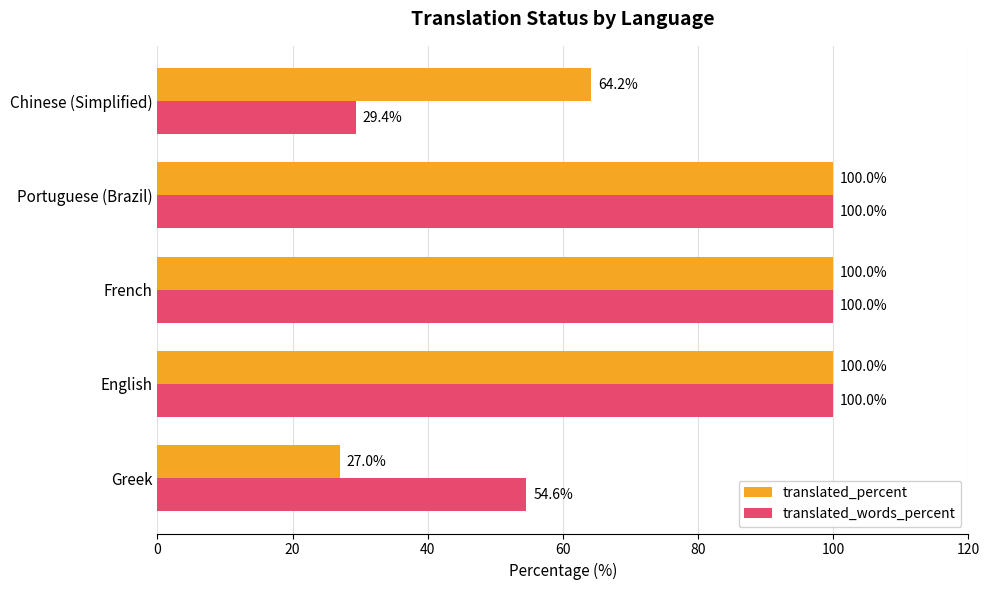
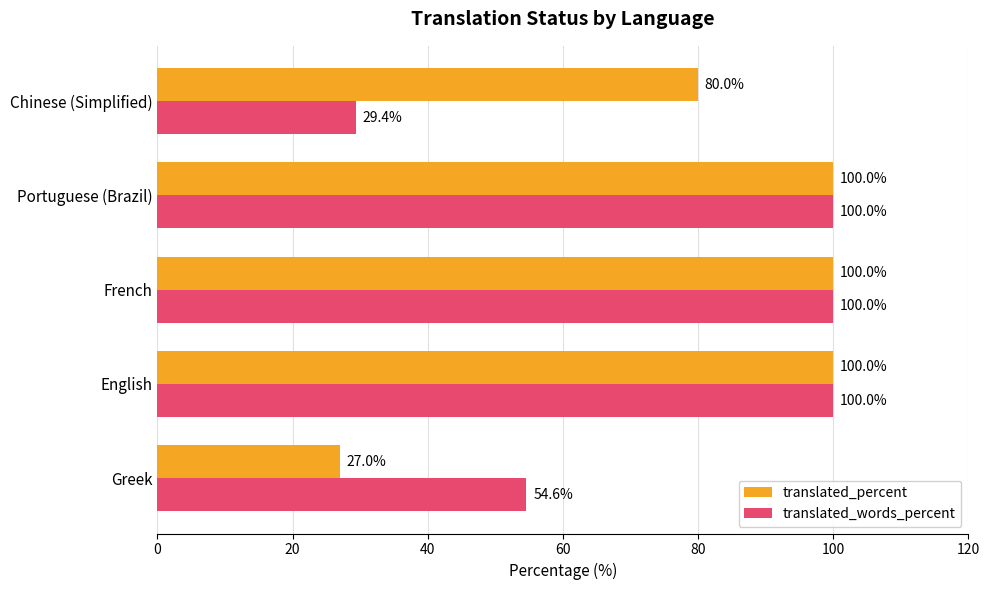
  {
    "translated_percent": {
-     "Chinese (Simplified)": "64.2%",
+     "Chinese (Simplified)": "80.0%",
      "Portuguese (Brazil)": "100.0%",
      "French": "100.0%",
      "English": "100.0%",
      "Greek": "27.0%"
    },
    "translated_words_percent": {
      "Chinese (Simplified)": "29.4%",
      "Portuguese (Brazil)": "100.0%",
      "French": "100.0%",
      "English": "100.0%",
      "Greek": "54.6%"
    }
  }
